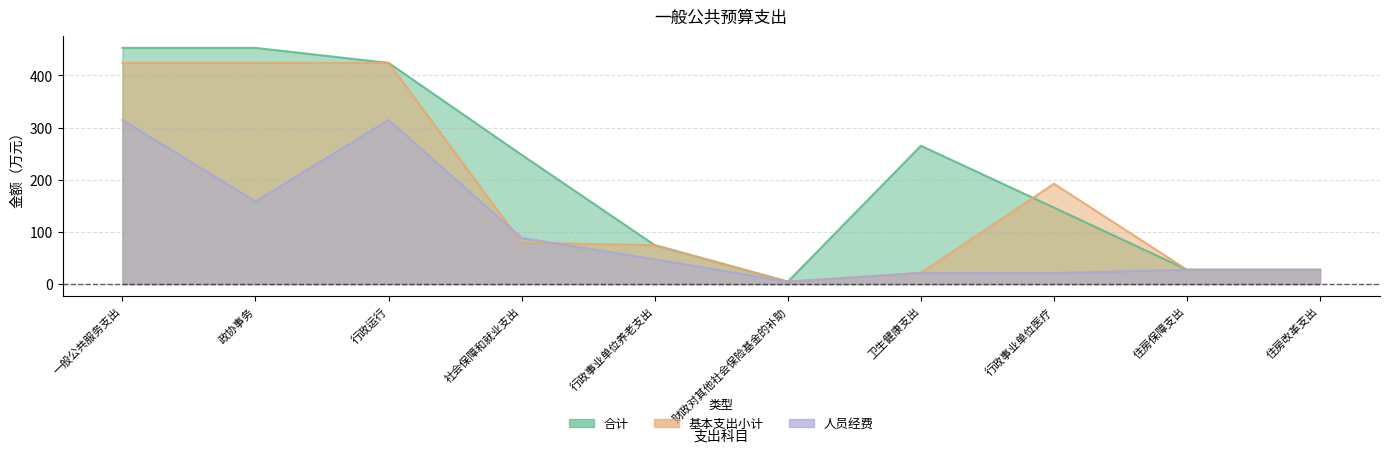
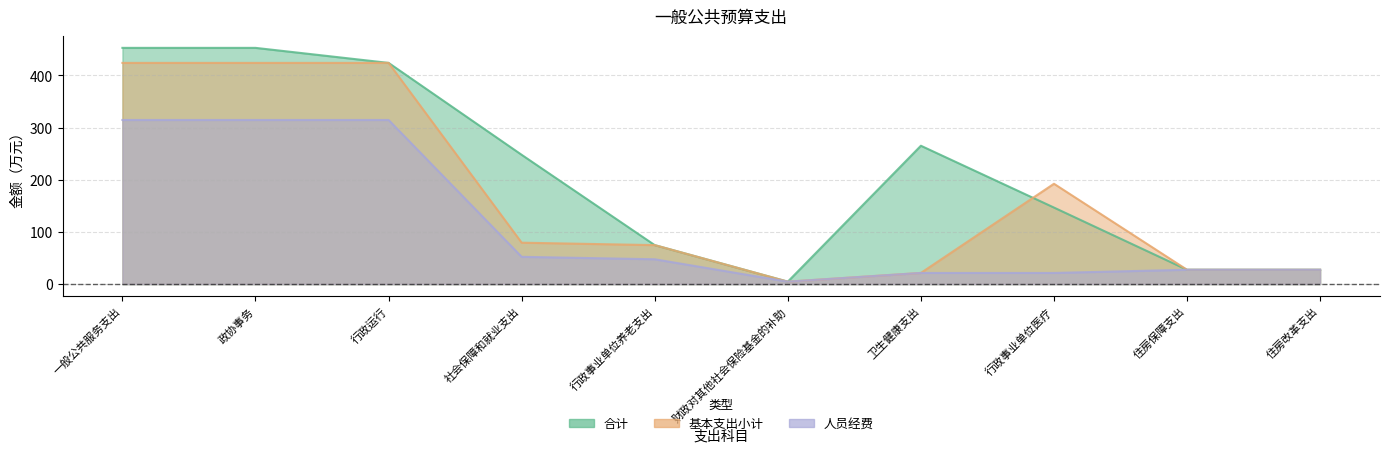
  {
    "合计": {
      "一般公共服务支出": 450,
      "政协事务": 450,
      "社会保障和就业支出": 250,
      "卫生健康支出": 270,
      "行政事业单位医疗": 150
    },
    "基本支出小计": {
      "一般公共服务支出": 420,
      "政协事务": 420,
      "社会保障和就业支出": 80,
      "行政事业单位医疗": 190
    },
    "人员经费": {
      "一般公共服务支出": 310,
-     "政协事务": 160,
+     "政协事务": 310,
      "行政运行": 310,
-     "社会保障和就业支出": 90,
+     "社会保障和就业支出": 50,
      "行政事业单位养老支出": 50,
      "行政事业单位医疗": 20
    }
  }
